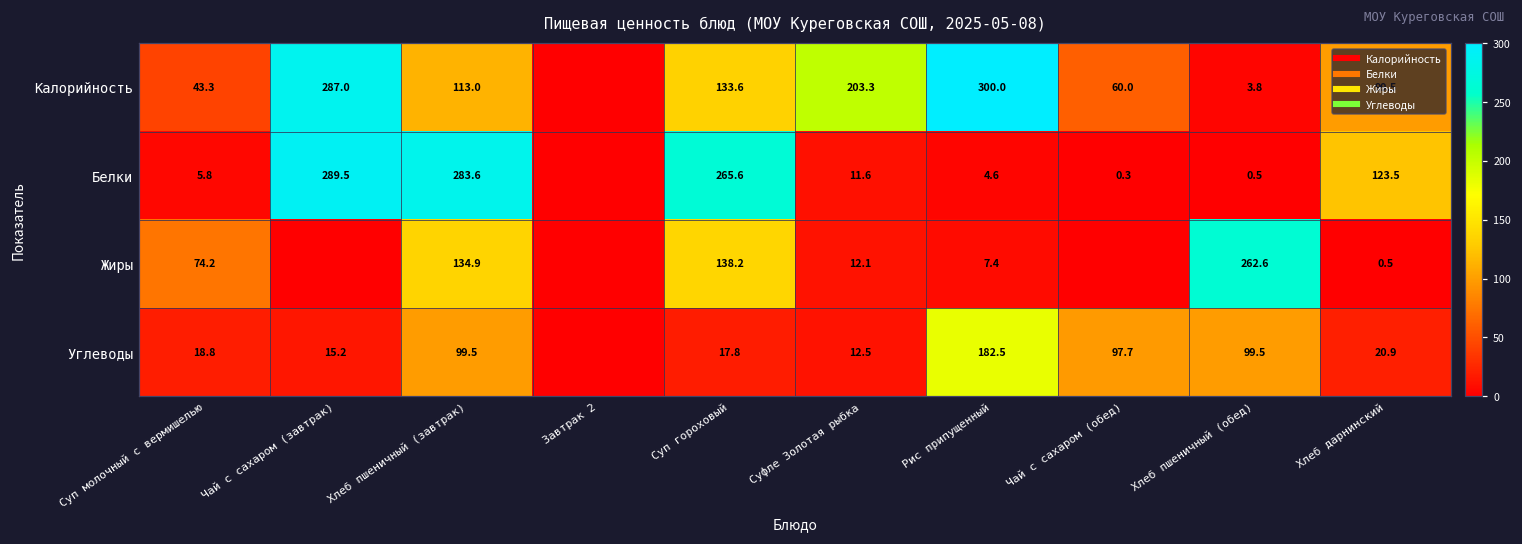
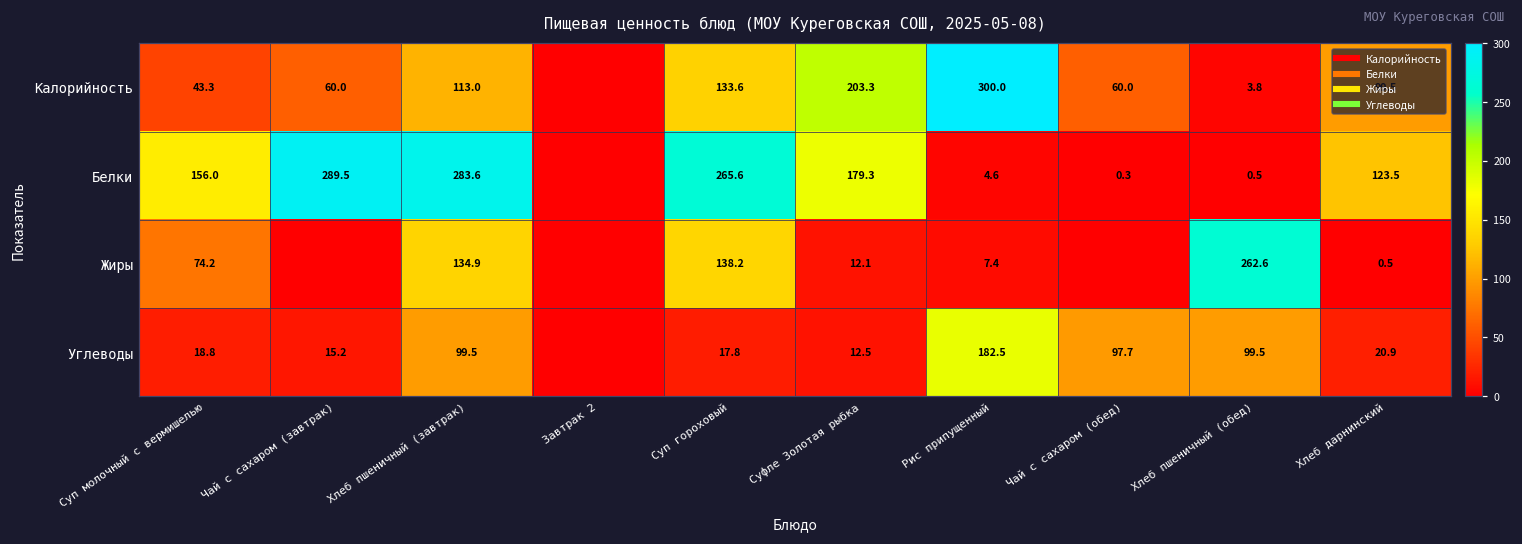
  {
    "Калорийность": {
      "Суп молочный с вермишелью": 43.3,
-     "Чай с сахаром (завтрак)": 287.0,
+     "Чай с сахаром (завтрак)": 60.0,
      "Хлеб пшеничный (завтрак)": 113.0,
      "Суп гороховый": 133.6,
      "Суфле Золотая рыбка": 203.3,
      "Рис припущенный": 300.0,
      "Чай с сахаром (обед)": 60.0,
      "Хлеб пшеничный (обед)": 3.8
    },
    "Белки": {
-     "Суп молочный с вермишелью": 5.8,
+     "Суп молочный с вермишелью": 156.0,
      "Чай с сахаром (завтрак)": 289.5,
      "Хлеб пшеничный (завтрак)": 283.6,
      "Суп гороховый": 265.6,
-     "Суфле Золотая рыбка": 11.6,
+     "Суфле Золотая рыбка": 179.3,
      "Рис припущенный": 4.6,
      "Чай с сахаром (обед)": 0.3,
      "Хлеб пшеничный (обед)": 0.5,
      "Хлеб дарнинский": 123.5
    },
    "Жиры": {
      "Суп молочный с вермишелью": 74.2,
      "Хлеб пшеничный (завтрак)": 134.9,
      "Суп гороховый": 138.2,
      "Суфле Золотая рыбка": 12.1,
      "Рис припущенный": 7.4,
      "Хлеб пшеничный (обед)": 262.6,
      "Хлеб дарнинский": 0.5
    },
    "Углеводы": {
      "Суп молочный с вермишелью": 18.8,
      "Чай с сахаром (завтрак)": 15.2,
      "Хлеб пшеничный (завтрак)": 99.5,
      "Суп гороховый": 17.8,
      "Суфле Золотая рыбка": 12.5,
      "Рис припущенный": 182.5,
      "Чай с сахаром (обед)": 97.7,
      "Хлеб пшеничный (обед)": 99.5,
      "Хлеб дарнинский": 20.9
    }
  }
